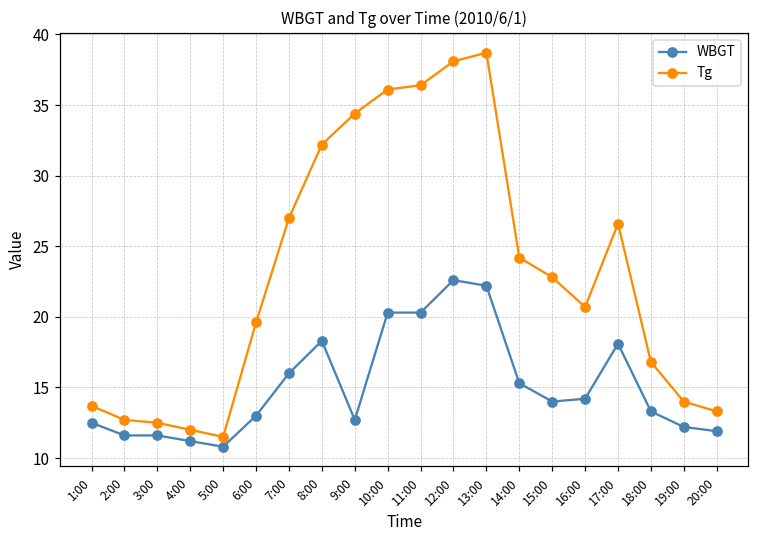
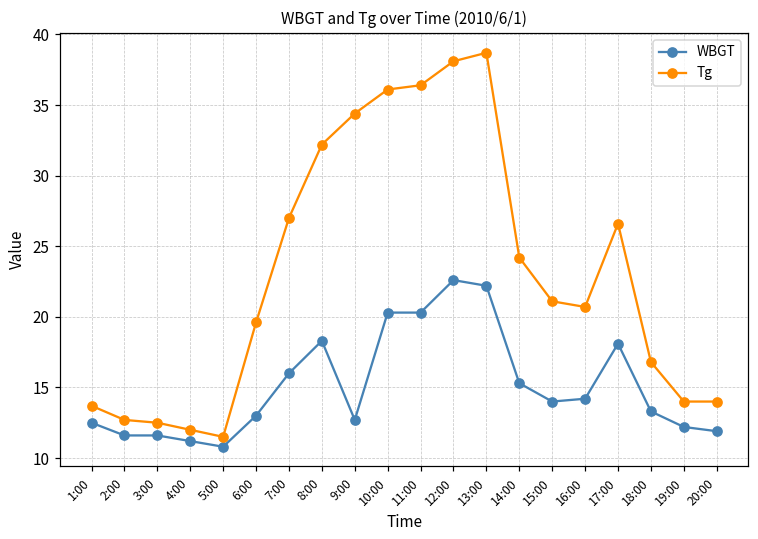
  {
    "WBGT": {
      "1:00": 12.5,
      "2:00": 11.6,
      "3:00": 11.6,
      "4:00": 11.2,
      "5:00": 10.8,
      "6:00": 13.0,
      "7:00": 16.0,
      "8:00": 18.3,
      "9:00": 12.7,
      "10:00": 20.3,
      "11:00": 20.3,
      "12:00": 22.6,
      "13:00": 22.2,
      "14:00": 15.3,
      "15:00": 14.0,
      "16:00": 14.2,
      "17:00": 18.1,
      "18:00": 13.3,
      "19:00": 12.2,
      "20:00": 11.9
    },
    "Tg": {
      "1:00": 13.7,
      "2:00": 12.7,
      "3:00": 12.5,
      "4:00": 12.0,
      "5:00": 11.5,
      "6:00": 19.6,
      "7:00": 27.0,
      "8:00": 32.2,
      "9:00": 34.4,
      "10:00": 36.1,
      "11:00": 36.4,
      "12:00": 38.1,
      "13:00": 38.7,
      "14:00": 24.2,
-     "15:00": 22.8,
+     "15:00": 21.1,
      "16:00": 20.7,
      "17:00": 26.6,
      "18:00": 16.8,
      "19:00": 14.0,
-     "20:00": 13.3
+     "20:00": 14.0
    }
  }
